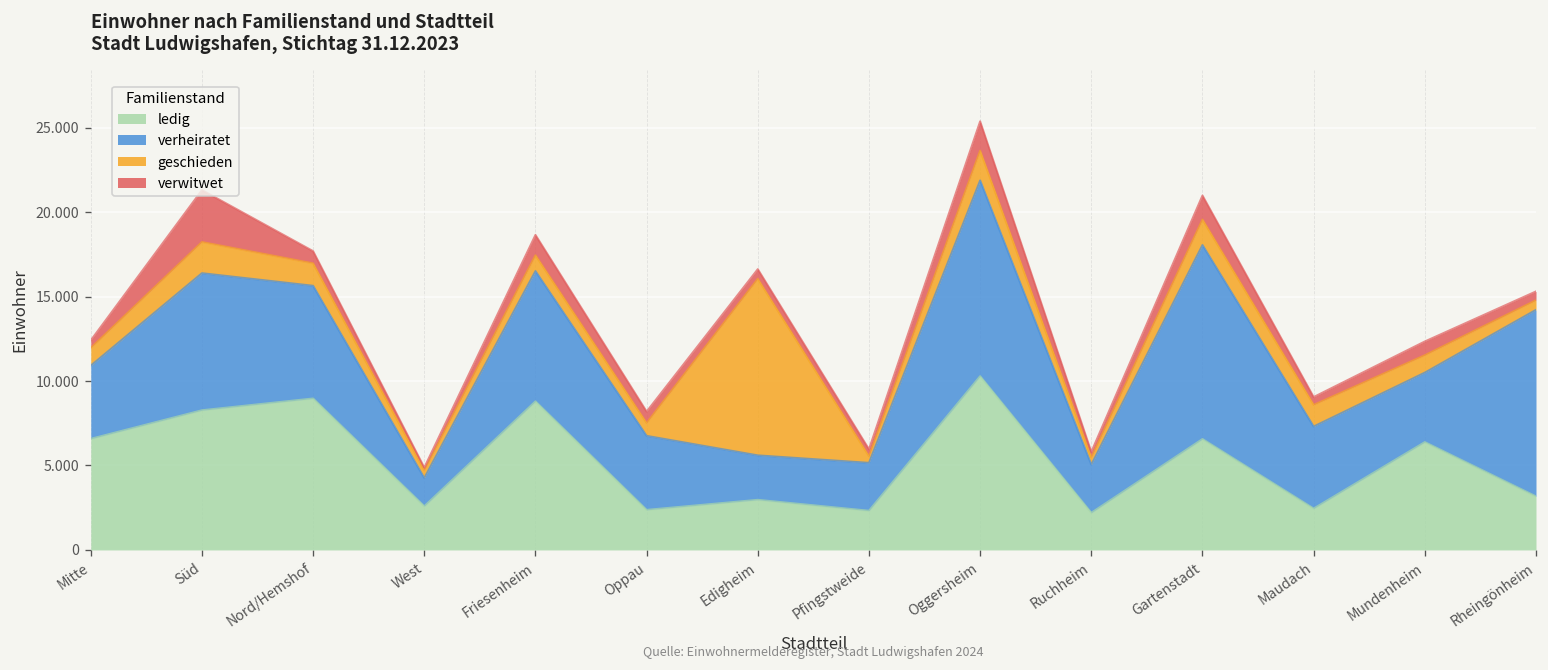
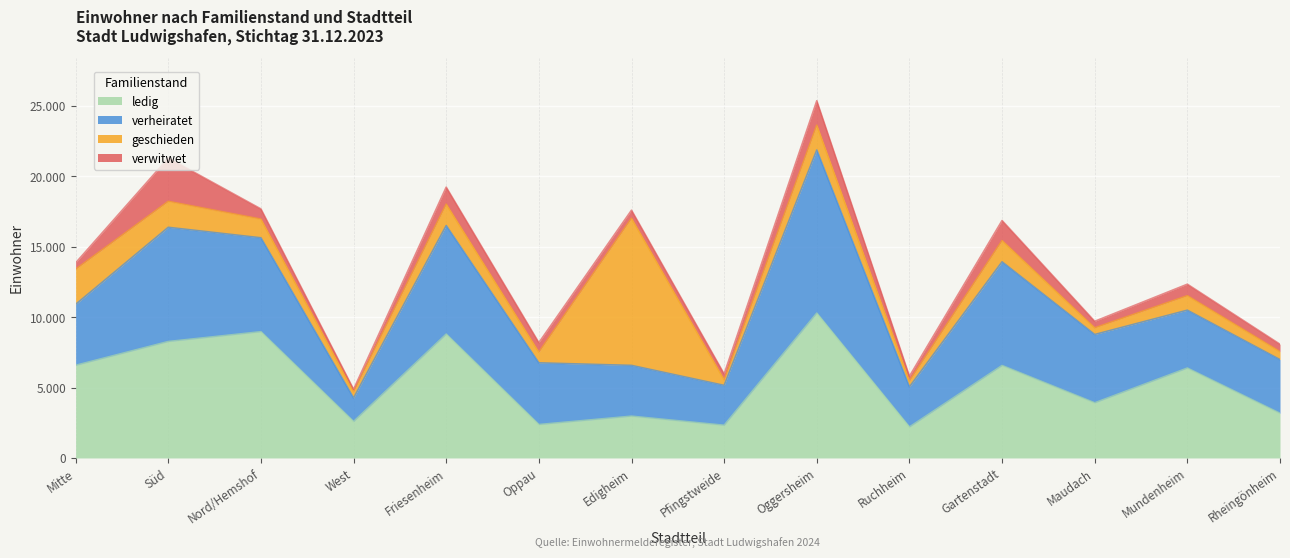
  {
    "ledig": {
      "Mitte": 6.6,
      "Süd": 8.3,
      "Nord/Hemshof": 9.0,
      "West": 2.6,
      "Friesenheim": 8.8,
      "Oppau": 2.4,
      "Edigheim": 3.0,
      "Pfingstweide": 2.3,
      "Oggersheim": 10.3,
      "Ruchheim": 2.2,
      "Gartenstadt": 6.6,
-     "Maudach": 2.5,
+     "Maudach": 3.9,
      "Mundenheim": 6.4,
      "Rheingönheim": 3.2
    },
    "verheiratet": {
      "Mitte": 4.3,
      "Süd": 8.1,
      "Nord/Hemshof": 6.7,
      "West": 1.7,
      "Friesenheim": 7.7,
      "Oppau": 4.4,
-     "Edigheim": 2.6,
+     "Edigheim": 3.6,
      "Pfingstweide": 2.8,
      "Oggersheim": 11.6,
      "Ruchheim": 2.8,
-     "Gartenstadt": 11.5,
+     "Gartenstadt": 7.4,
      "Maudach": 4.9,
      "Mundenheim": 4.1,
-     "Rheingönheim": 11.0
+     "Rheingönheim": 3.8
    },
    "geschieden": {
-     "Mitte": 1.0,
+     "Mitte": 2.5,
      "Süd": 1.8,
      "Nord/Hemshof": 1.3,
-     "Friesenheim": 0.9,
+     "Friesenheim": 1.5,
      "Oppau": 0.8,
      "Edigheim": 10.5,
      "Pfingstweide": 0.4,
      "Oggersheim": 1.8,
      "Ruchheim": 0.4,
      "Gartenstadt": 1.5,
-     "Maudach": 1.3,
+     "Maudach": 0.5,
      "Mundenheim": 1.0,
      "Rheingönheim": 0.6
    },
    "verwitwet": {
      "Mitte": 0.5,
      "Nord/Hemshof": 0.7,
      "Friesenheim": 1.2,
      "Oppau": 0.7,
      "Edigheim": 0.6,
      "Pfingstweide": 0.4,
      "Oggersheim": 1.7,
      "Ruchheim": 0.3,
      "Gartenstadt": 1.4,
      "Maudach": 0.5,
      "Mundenheim": 0.8,
      "Rheingönheim": 0.5
    }
  }
